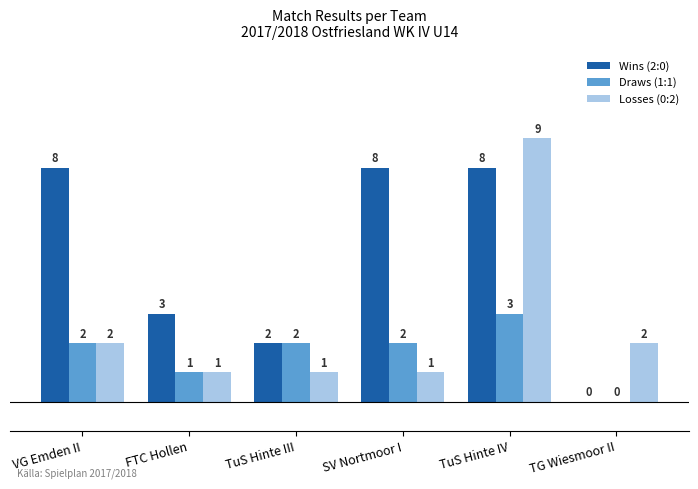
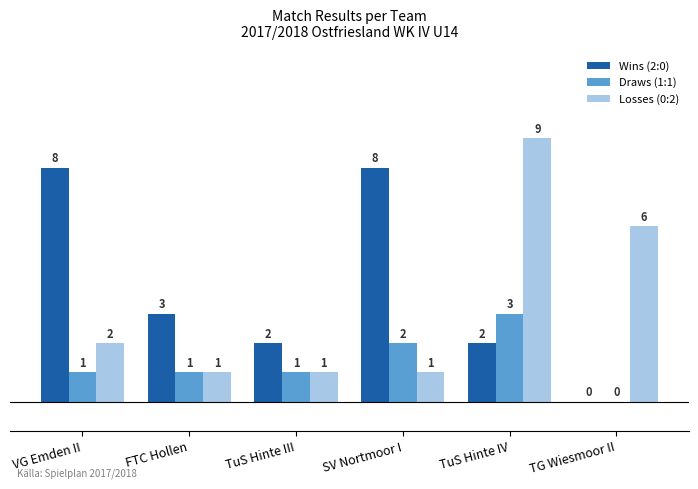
  {
    "Wins (2:0)": {
      "VG Emden II": 8,
      "FTC Hollen": 3,
      "TuS Hinte III": 2,
      "SV Nortmoor I": 8,
-     "TuS Hinte IV": 8,
+     "TuS Hinte IV": 2,
      "TG Wiesmoor II": 0
    },
    "Draws (1:1)": {
-     "VG Emden II": 2,
+     "VG Emden II": 1,
      "FTC Hollen": 1,
-     "TuS Hinte III": 2,
+     "TuS Hinte III": 1,
      "SV Nortmoor I": 2,
      "TuS Hinte IV": 3,
      "TG Wiesmoor II": 0
    },
    "Losses (0:2)": {
      "VG Emden II": 2,
      "FTC Hollen": 1,
      "TuS Hinte III": 1,
      "SV Nortmoor I": 1,
      "TuS Hinte IV": 9,
-     "TG Wiesmoor II": 2
+     "TG Wiesmoor II": 6
    }
  }
